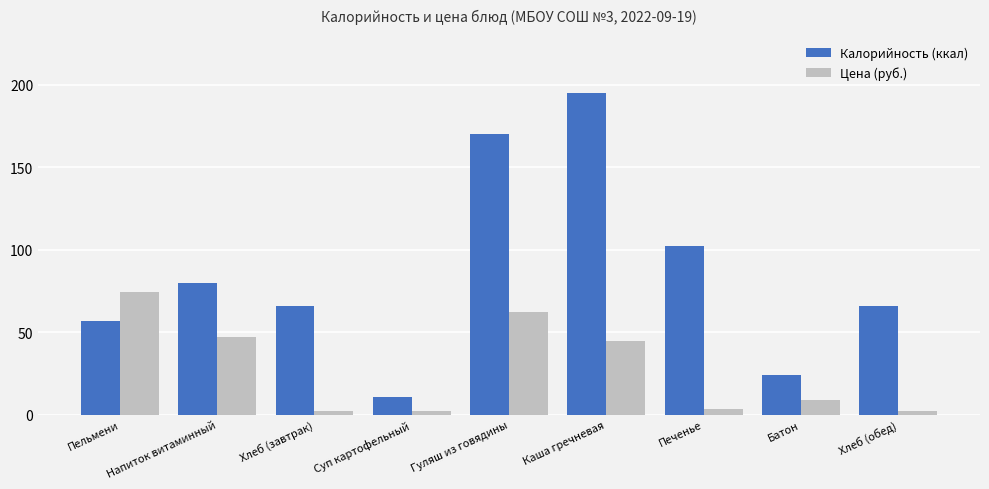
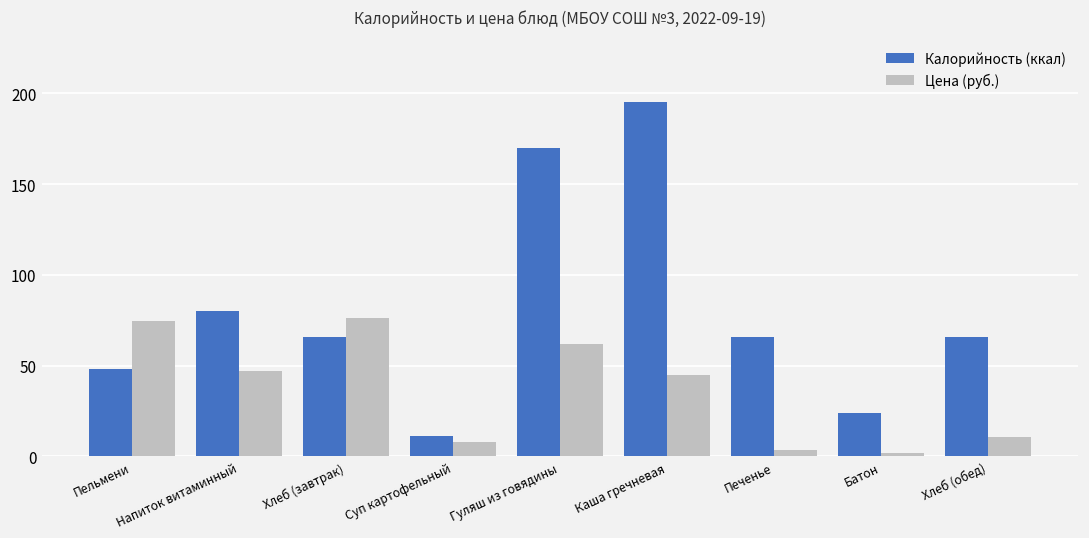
  {
    "Калорийность (ккал)": {
-     "Пельмени": 57,
+     "Пельмени": 48,
      "Напиток витаминный": 80,
      "Хлеб (завтрак)": 66,
      "Суп картофельный": 11,
      "Гуляш из говядины": 170,
      "Каша гречневая": 195,
-     "Печенье": 102,
+     "Печенье": 66,
      "Батон": 24,
      "Хлеб (обед)": 66
    },
    "Цена (руб.)": {
      "Пельмени": 75,
      "Напиток витаминный": 47,
-     "Хлеб (завтрак)": 2,
-     "Суп картофельный": 2,
+     "Хлеб (завтрак)": 76,
+     "Суп картофельный": 8,
      "Гуляш из говядины": 62,
      "Каша гречневая": 45,
      "Печенье": 3,
-     "Батон": 9,
-     "Хлеб (обед)": 2
+     "Батон": 2,
+     "Хлеб (обед)": 11
    }
  }
